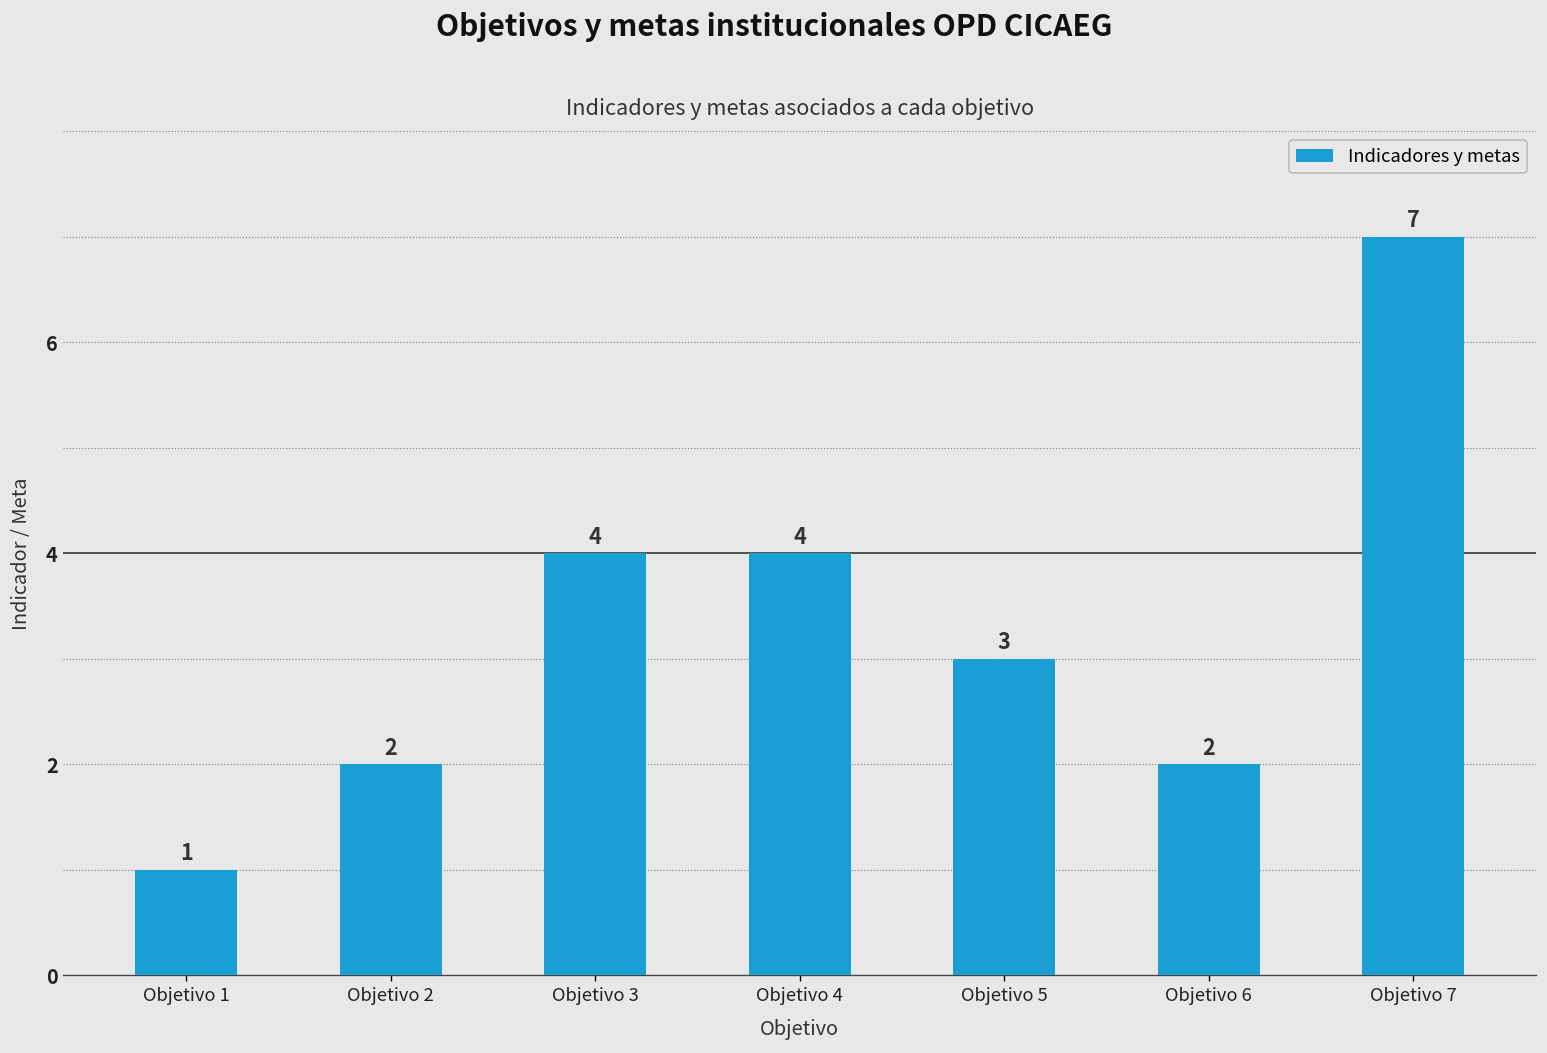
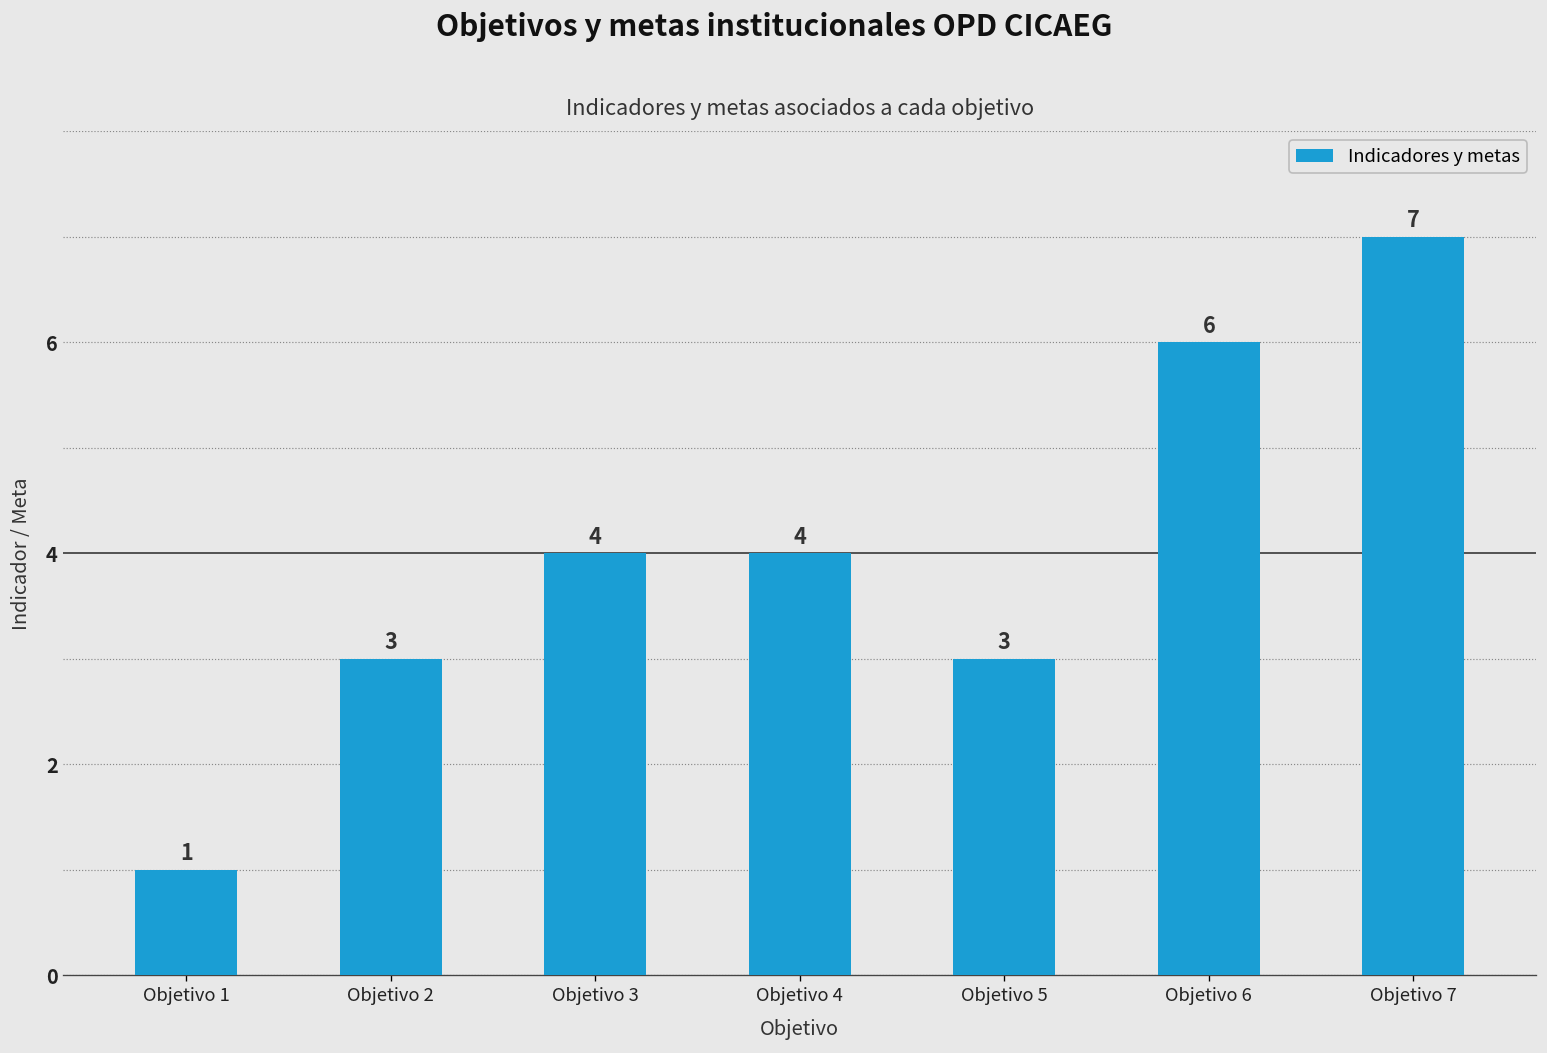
  {
    "Objetivo 1": 1,
-   "Objetivo 2": 2,
+   "Objetivo 2": 3,
    "Objetivo 3": 4,
    "Objetivo 4": 4,
    "Objetivo 5": 3,
-   "Objetivo 6": 2,
+   "Objetivo 6": 6,
    "Objetivo 7": 7
  }
